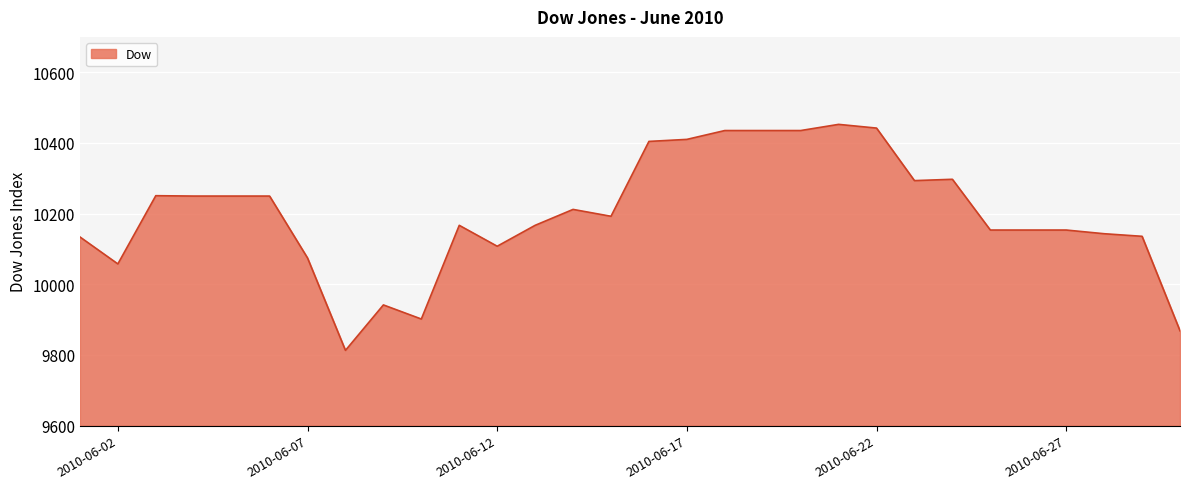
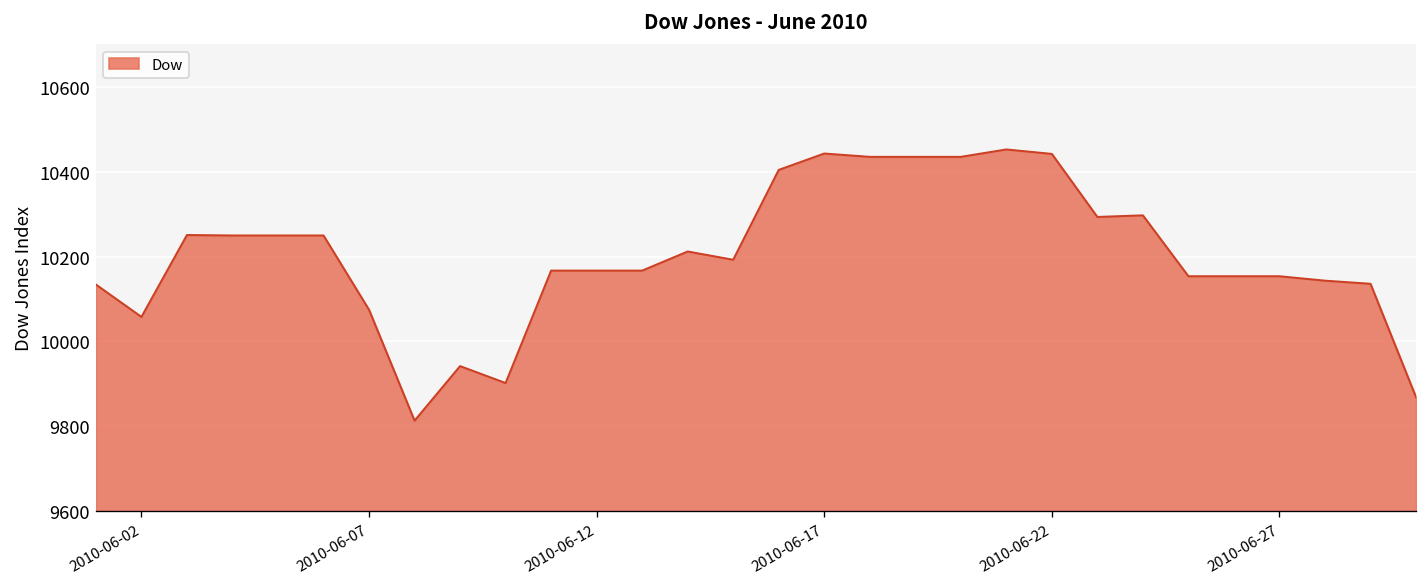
  {
    "2010-06-02": 10060,
    "2010-06-07": 10070,
-   "2010-06-12": 10110,
-   "2010-06-17": 10410,
+   "2010-06-12": 10170,
+   "2010-06-17": 10440,
    "2010-06-22": 10440,
    "2010-06-27": 10150
  }
